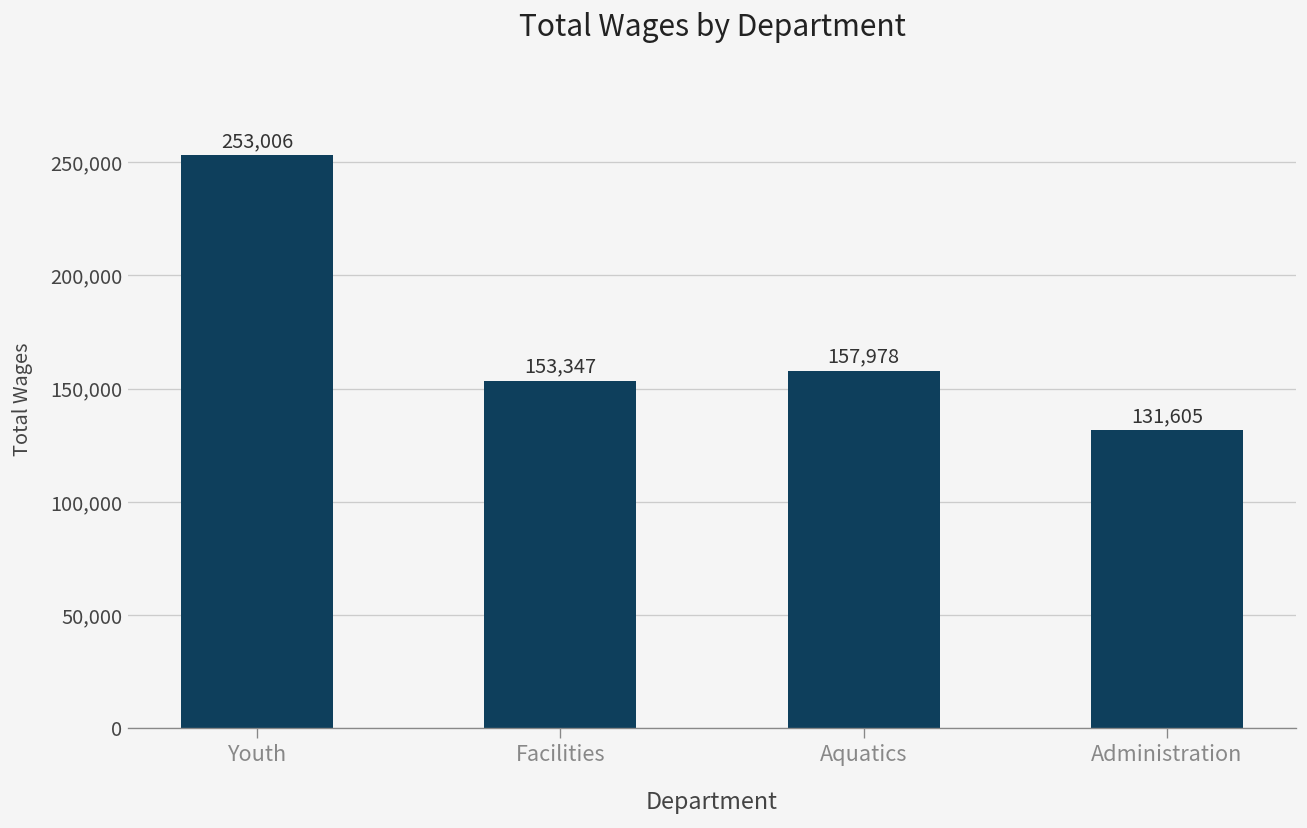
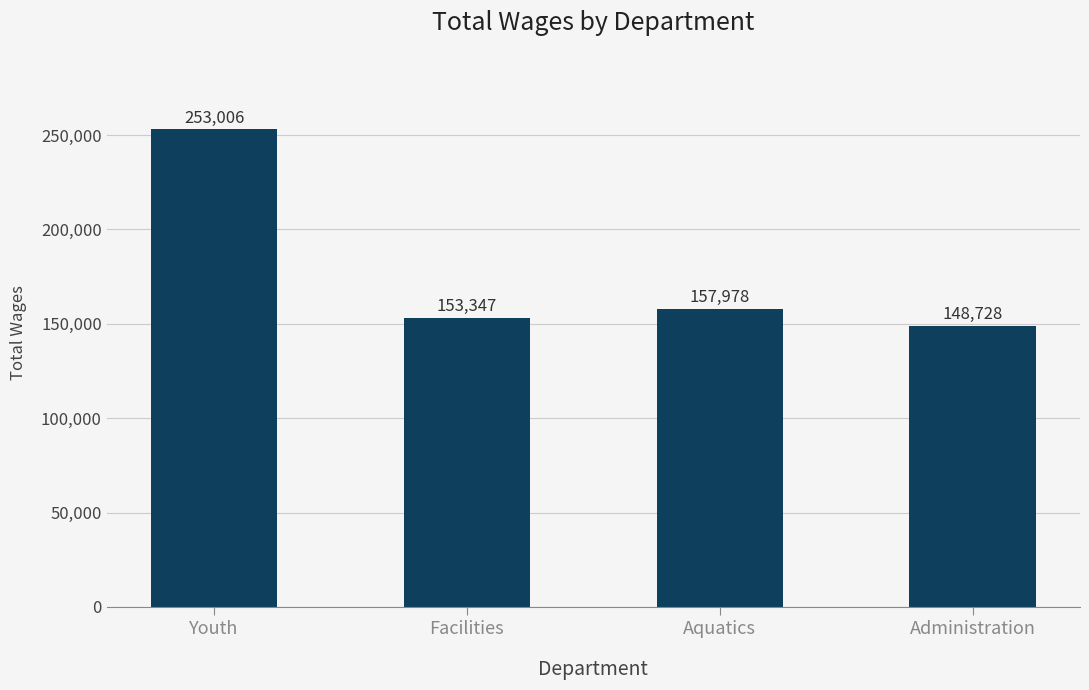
  {
    "Youth": "253,006",
    "Facilities": "153,347",
    "Aquatics": "157,978",
-   "Administration": "131,605"
+   "Administration": "148,728"
  }
